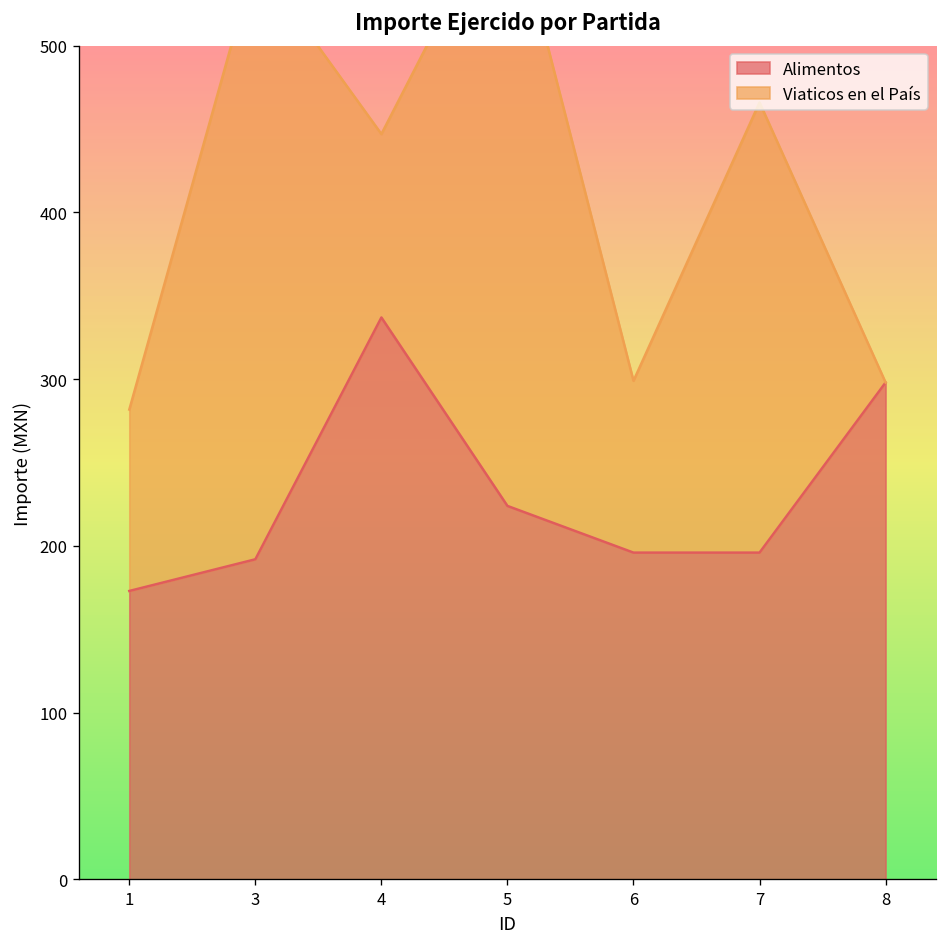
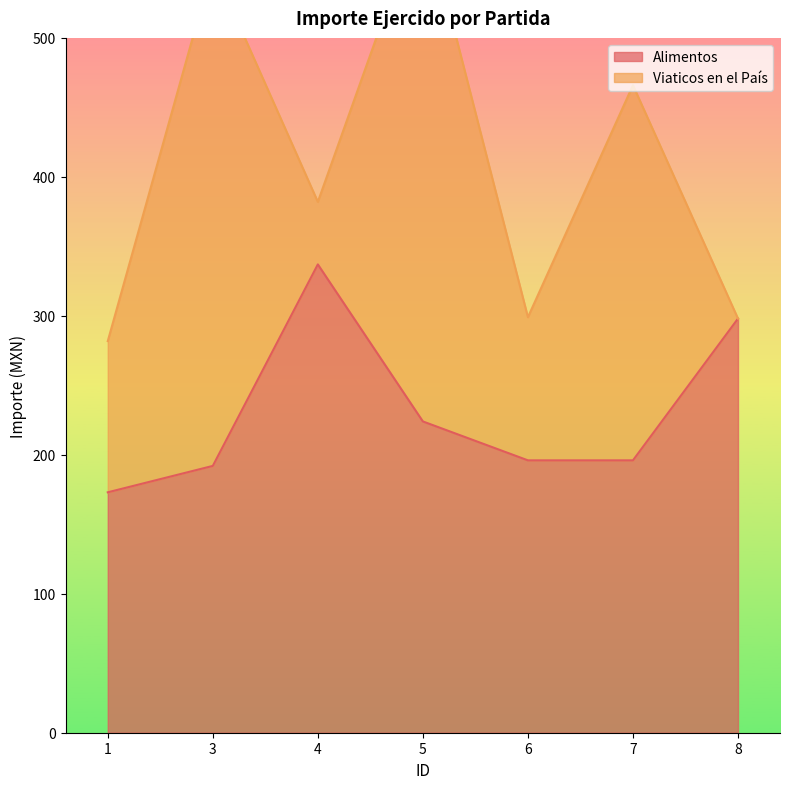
  {
    "Alimentos": {
      "1": 173,
      "3": 192,
      "4": 337,
      "5": 224,
      "6": 196,
      "7": 196
    },
    "Viaticos en el País": {
      "1": 109,
-     "4": 110,
+     "4": 45,
      "6": 103
    }
  }
